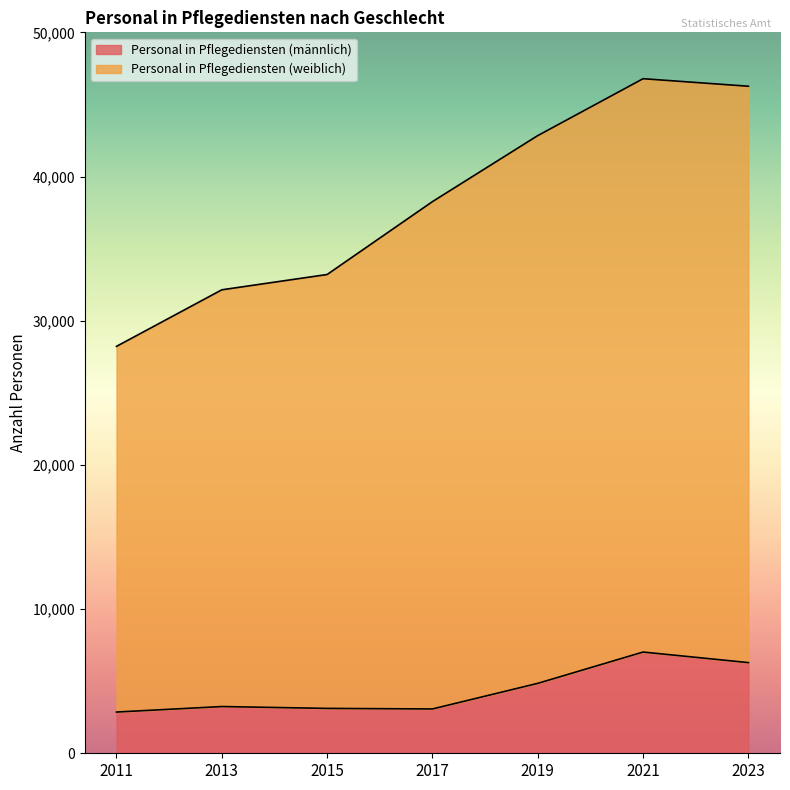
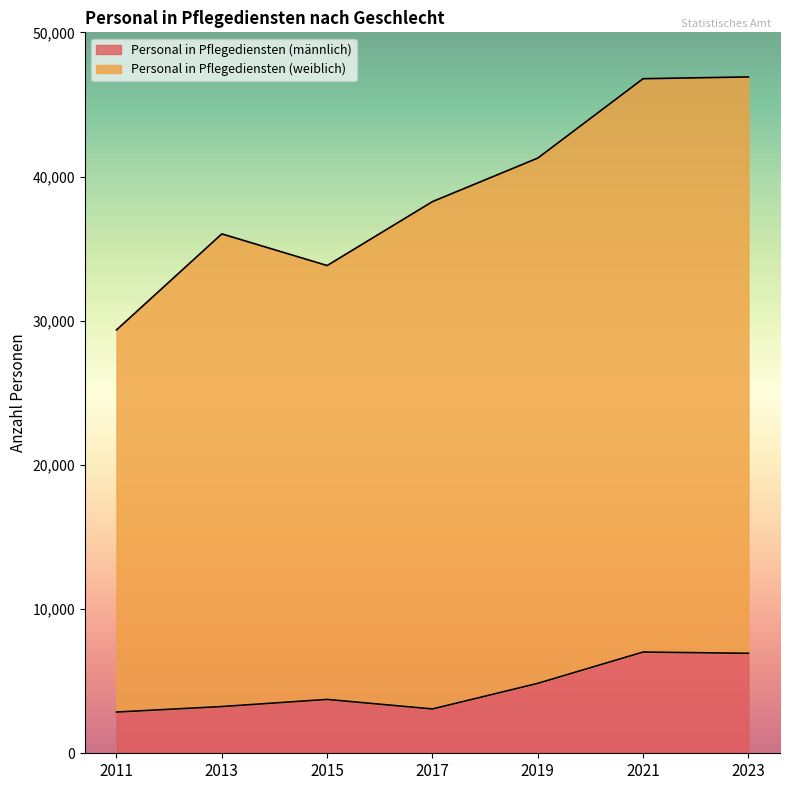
  {
    "Personal in Pflegediensten (männlich)": {
      "2011": "2,900",
      "2013": "3,200",
-     "2015": "3,100",
+     "2015": "3,700",
      "2017": "3,100",
      "2019": "4,900",
      "2021": "7,000",
-     "2023": "6,300"
+     "2023": "6,900"
    },
    "Personal in Pflegediensten (weiblich)": {
-     "2011": "25,400",
-     "2013": "28,900",
+     "2011": "26,500",
+     "2013": "32,800",
      "2015": "30,100",
      "2017": "35,200",
-     "2019": "38,000",
+     "2019": "36,400",
      "2021": "39,800",
      "2023": "40,000"
    }
  }
